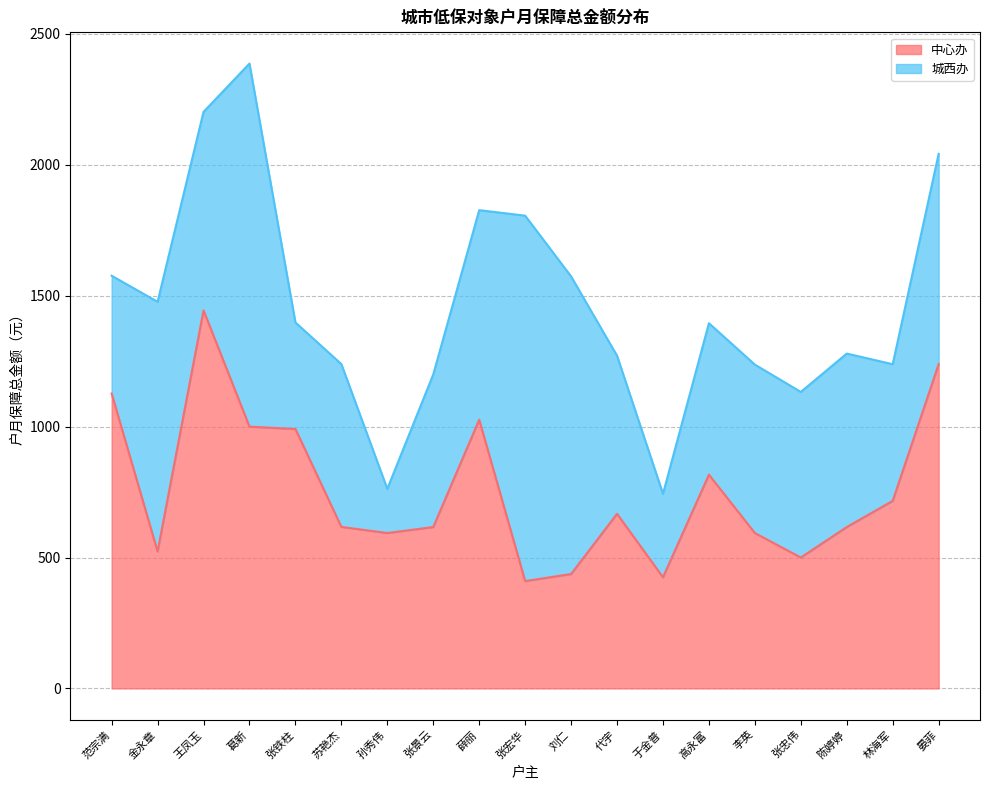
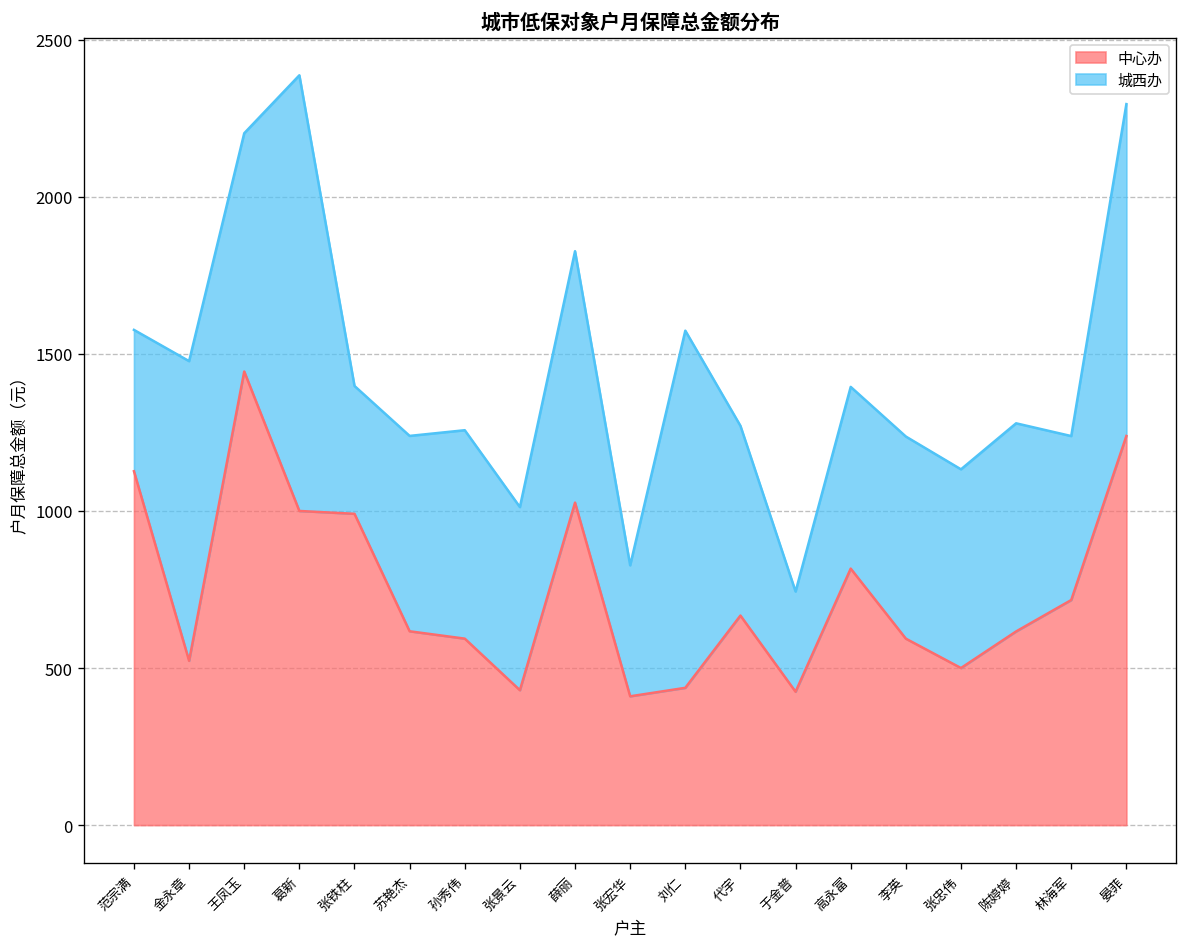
  {
    "中心办": {
      "范宗满": 1130,
      "金永章": 520,
      "王凤玉": 1440,
      "葛新": 1000,
      "张铁柱": 990,
      "苏艳杰": 620,
      "孙秀伟": 590,
-     "张景云": 620,
+     "张景云": 430,
      "薛丽": 1030,
      "张宏华": 410,
      "刘仁": 440,
      "代宇": 670,
      "于金普": 420,
      "高永富": 820,
      "李英": 590,
      "张忠伟": 500,
      "陈婷婷": 620,
      "林海军": 720,
      "晏菲": 1240
    },
    "城西办": {
      "范宗满": 450,
      "金永章": 950,
      "王凤玉": 760,
      "葛新": 1390,
      "张铁柱": 410,
      "苏艳杰": 620,
-     "孙秀伟": 170,
+     "孙秀伟": 660,
      "张景云": 580,
      "薛丽": 800,
-     "张宏华": 1400,
+     "张宏华": 420,
      "刘仁": 1140,
      "代宇": 600,
      "于金普": 320,
      "高永富": 580,
      "李英": 640,
      "张忠伟": 630,
      "陈婷婷": 660,
      "林海军": 520,
-     "晏菲": 800
+     "晏菲": 1060
    }
  }
